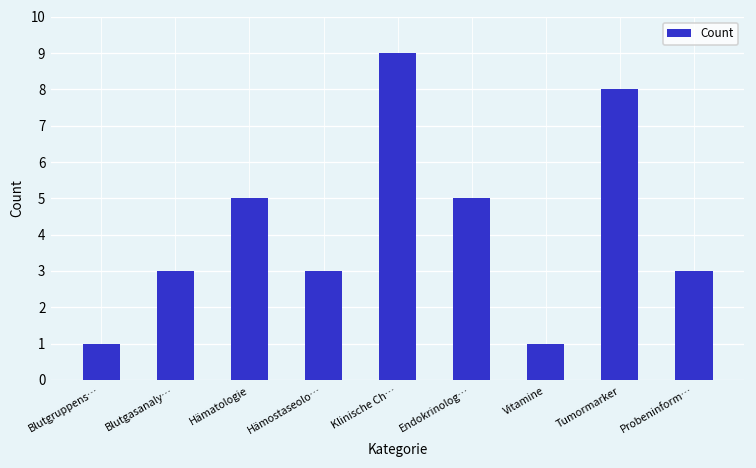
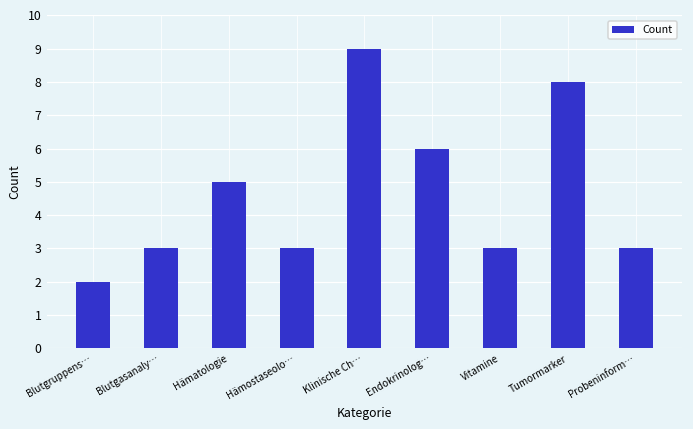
  {
-   "Blutgruppens…": 1,
+   "Blutgruppens…": 2,
    "Blutgasanaly…": 3,
    "Hämatologie": 5,
    "Hämostaseolo…": 3,
    "Klinische Ch…": 9,
-   "Endokrinolog…": 5,
-   "Vitamine": 1,
+   "Endokrinolog…": 6,
+   "Vitamine": 3,
    "Tumormarker": 8,
    "Probeninform…": 3
  }
